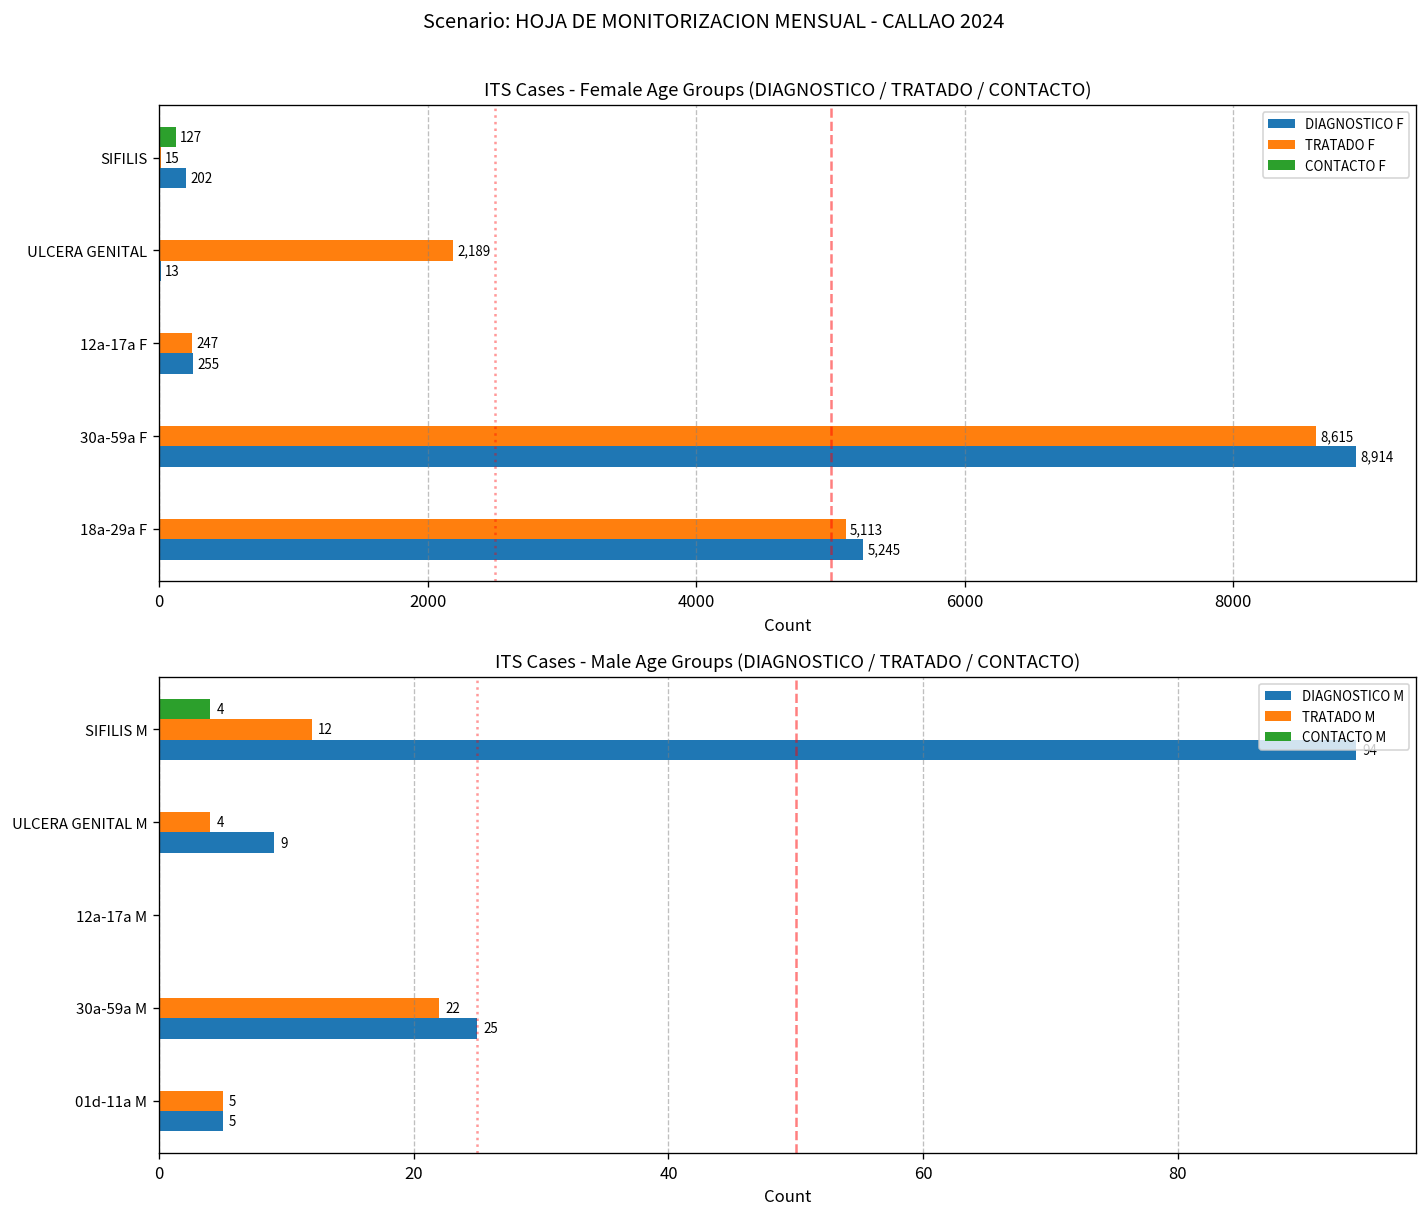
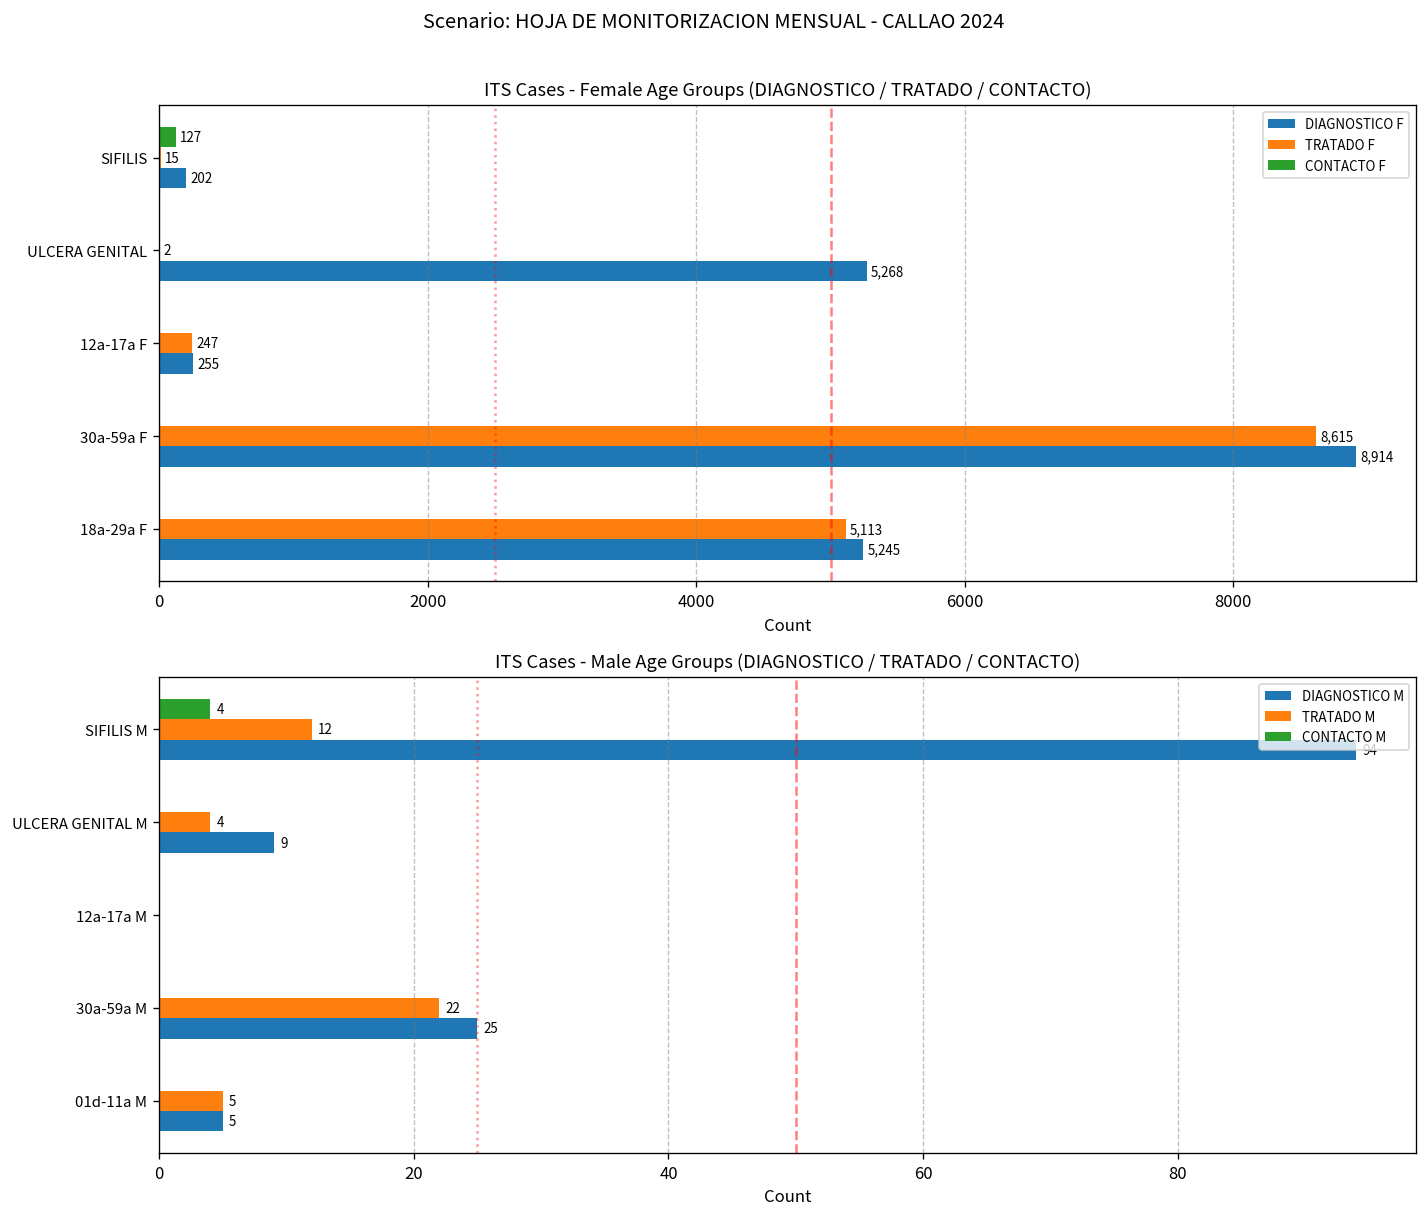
  {
    "ITS Cases - Female Age Groups (DIAGNOSTICO / TRATADO / CONTACTO)": {
      "DIAGNOSTICO F": {
        "SIFILIS": "202",
-       "ULCERA GENITAL": "13",
+       "ULCERA GENITAL": "5,268",
        "12a-17a F": "255",
        "30a-59a F": "8,914",
        "18a-29a F": "5,245"
      },
      "TRATADO F": {
        "SIFILIS": "15",
-       "ULCERA GENITAL": "2,189",
+       "ULCERA GENITAL": "2",
        "12a-17a F": "247",
        "30a-59a F": "8,615",
        "18a-29a F": "5,113"
      },
      "CONTACTO F": {
        "SIFILIS": "127"
      }
    },
    "ITS Cases - Male Age Groups (DIAGNOSTICO / TRATADO / CONTACTO)": {
      "DIAGNOSTICO M": {
        "SIFILIS M": "94",
        "ULCERA GENITAL M": "9",
        "30a-59a M": "25",
        "01d-11a M": "5"
      },
      "TRATADO M": {
        "SIFILIS M": "12",
        "ULCERA GENITAL M": "4",
        "30a-59a M": "22",
        "01d-11a M": "5"
      },
      "CONTACTO M": {
        "SIFILIS M": "4"
      }
    }
  }
